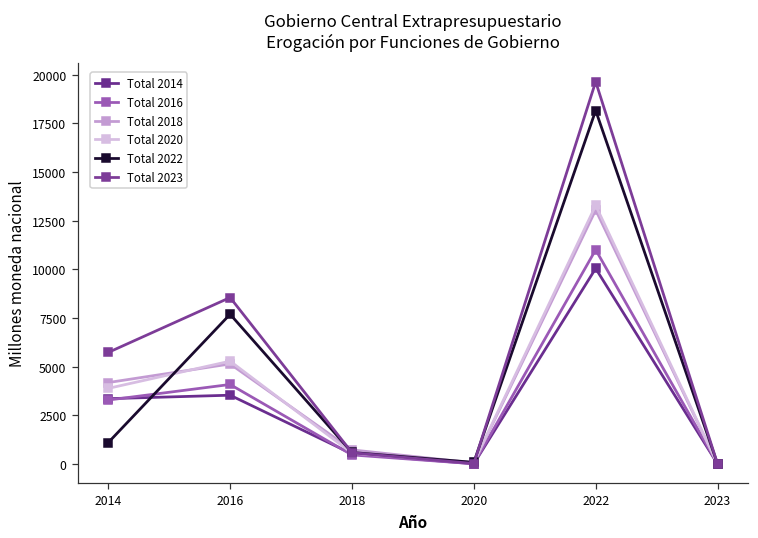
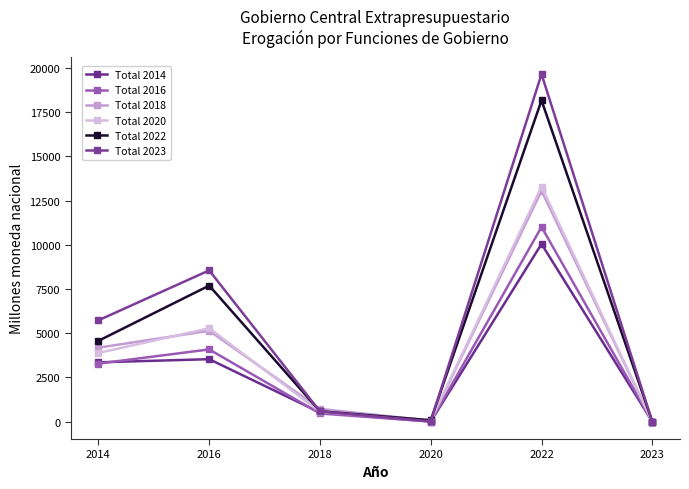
  {
    "Total 2022": {
-     "2014": 1100,
+     "2014": 4600,
      "2016": 7700,
      "2022": 18200
    }
  }
